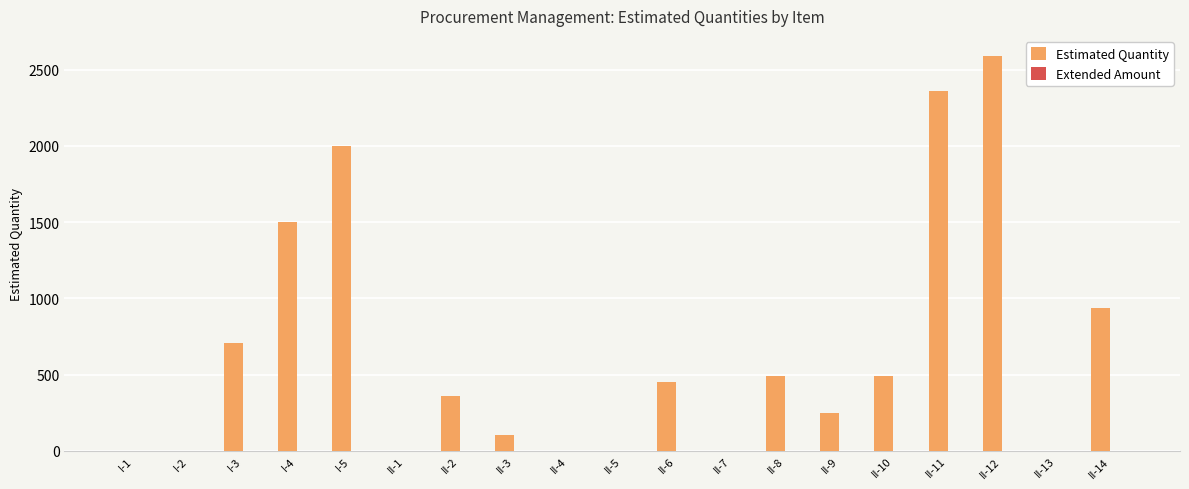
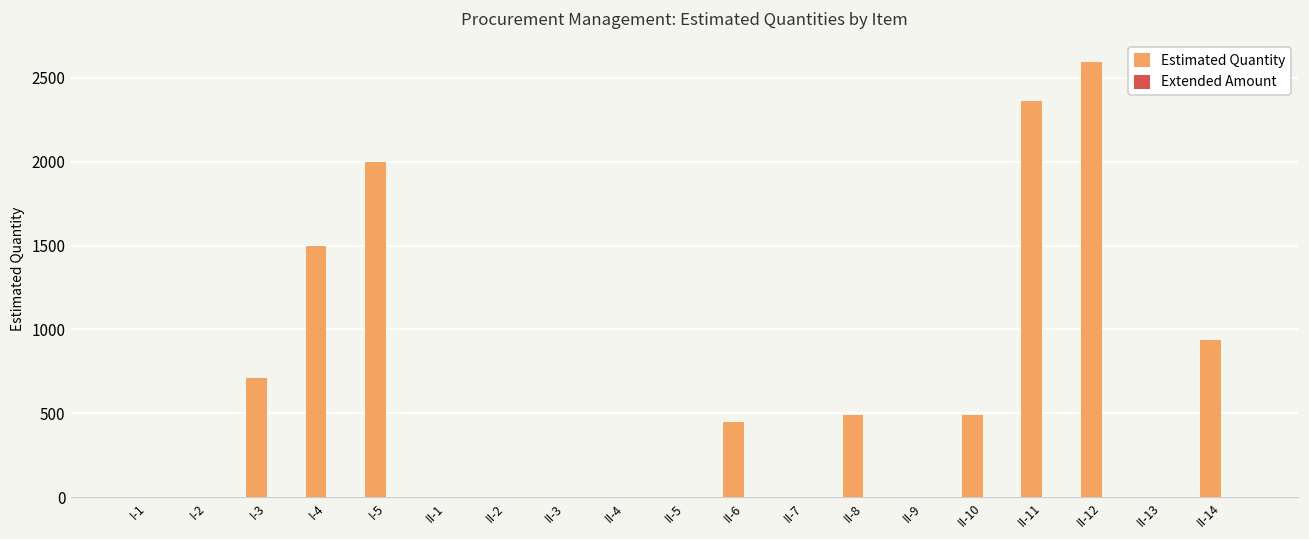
  {
    "Estimated Quantity": {
      "I-3": 710,
      "I-4": 1500,
      "I-5": 2000,
-     "II-2": 360,
-     "II-3": 100,
+     "II-2": 0,
+     "II-3": 0,
      "II-6": 450,
      "II-8": 490,
-     "II-9": 250,
+     "II-9": 0,
      "II-10": 490,
      "II-11": 2360,
      "II-12": 2590,
      "II-14": 940
    },
    "Extended Amount": {
      "I-1": 0,
      "I-2": 0,
      "I-3": 0,
      "I-4": 0,
      "I-5": 0,
      "II-1": 0,
      "II-2": 0,
      "II-3": 0,
      "II-4": 0,
      "II-5": 0,
      "II-6": 0,
      "II-7": 0,
      "II-8": 0,
      "II-9": 0,
      "II-10": 0,
      "II-11": 0,
      "II-12": 0,
      "II-13": 0,
      "II-14": 0
    }
  }
